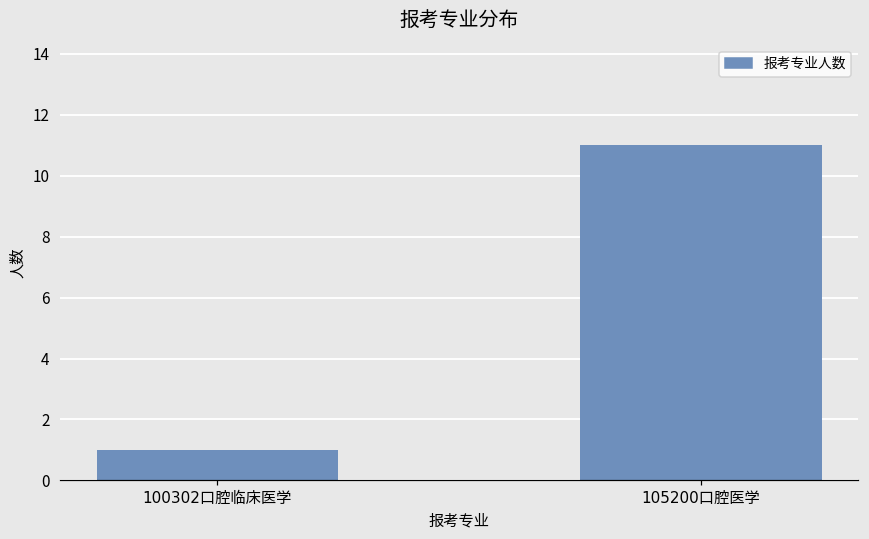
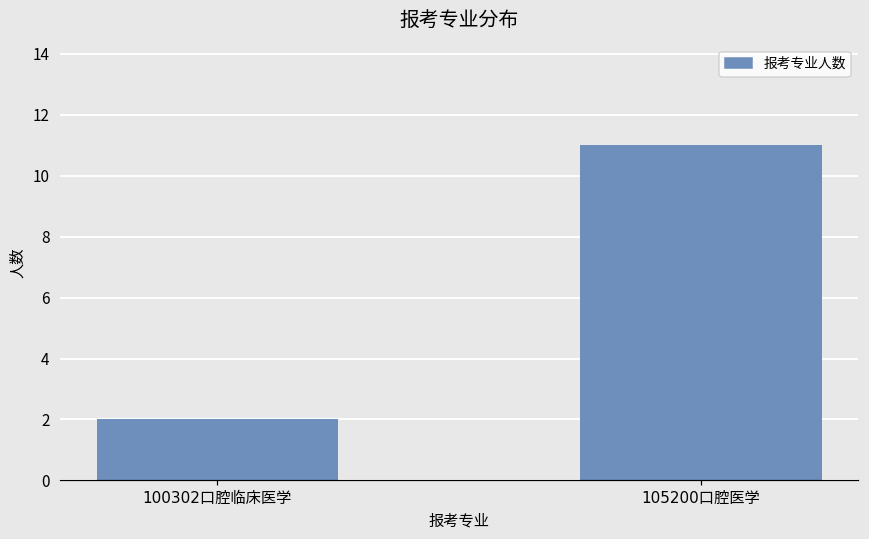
  {
-   "100302口腔临床医学": 1,
+   "100302口腔临床医学": 2,
    "105200口腔医学": 11
  }
